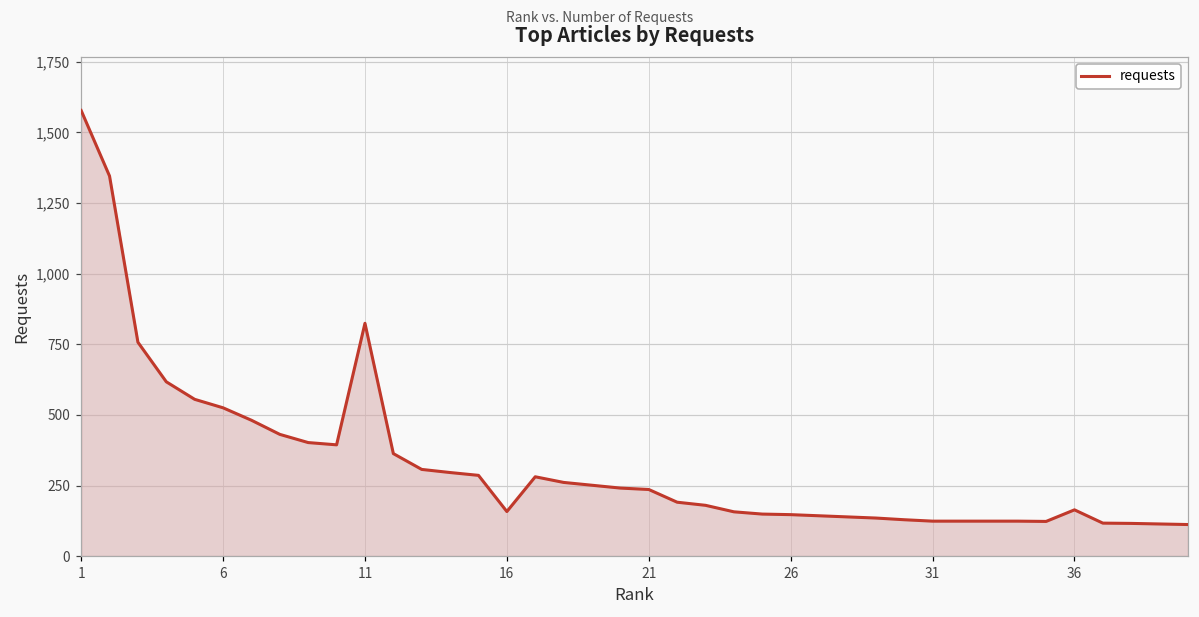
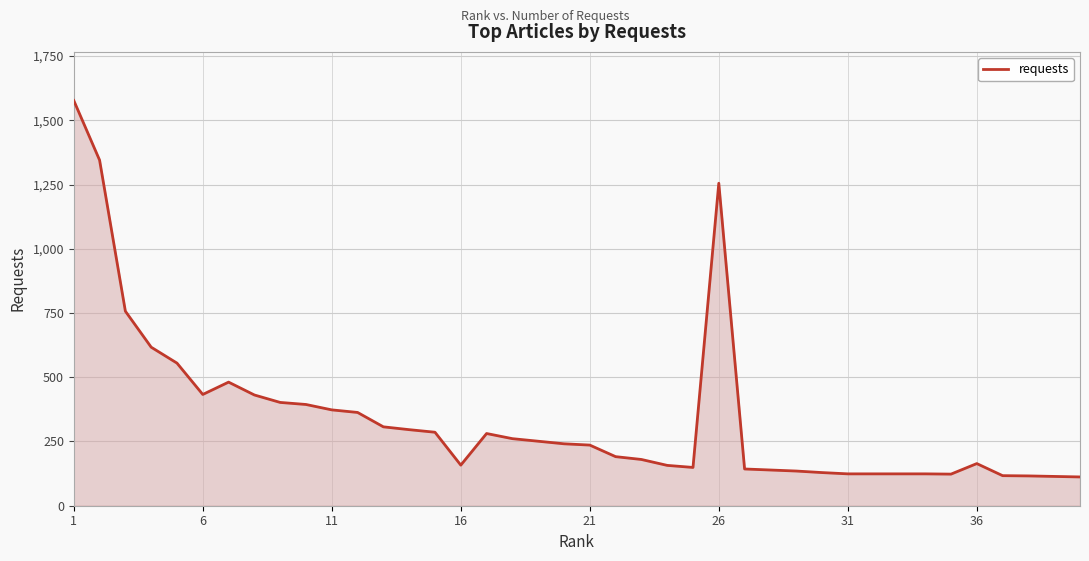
  {
    "1": "1,580",
-   "6": "530",
-   "11": "820",
+   "6": "430",
+   "11": "370",
    "16": "160",
    "21": "240",
-   "26": "150",
+   "26": "1,260",
    "31": "120",
    "36": "160"
  }
